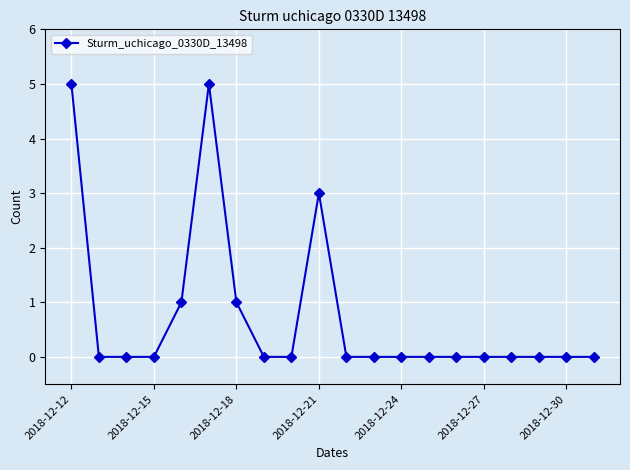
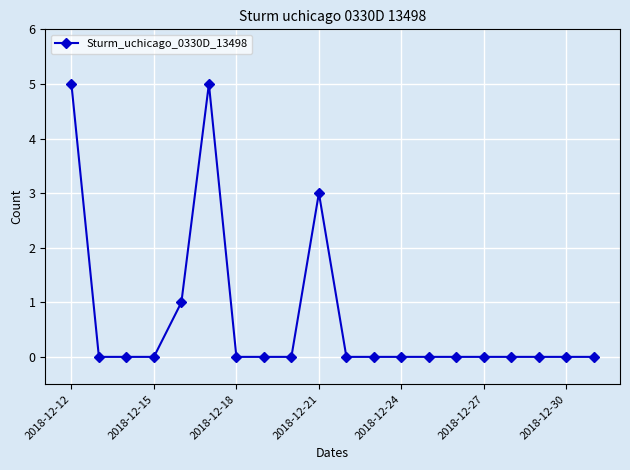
  {
    "2018-12-12": 5,
    "2018-12-15": 0,
-   "2018-12-18": 1,
+   "2018-12-18": 0,
    "2018-12-21": 3,
    "2018-12-24": 0,
    "2018-12-27": 0,
    "2018-12-30": 0
  }
